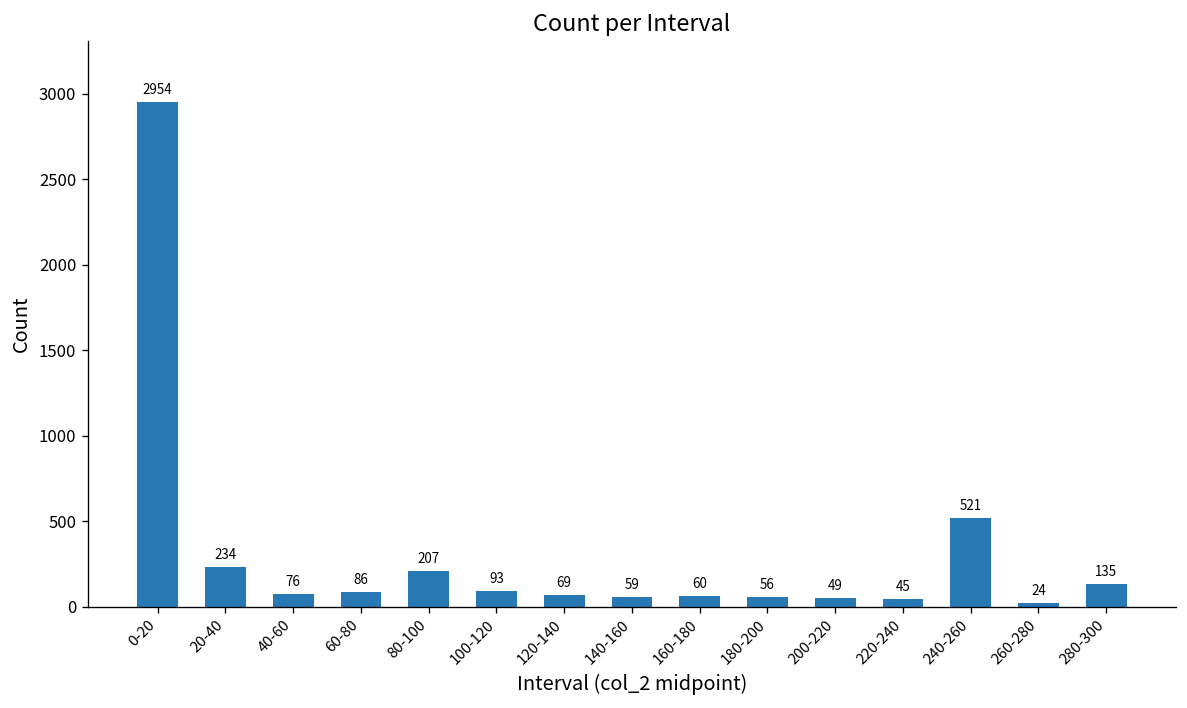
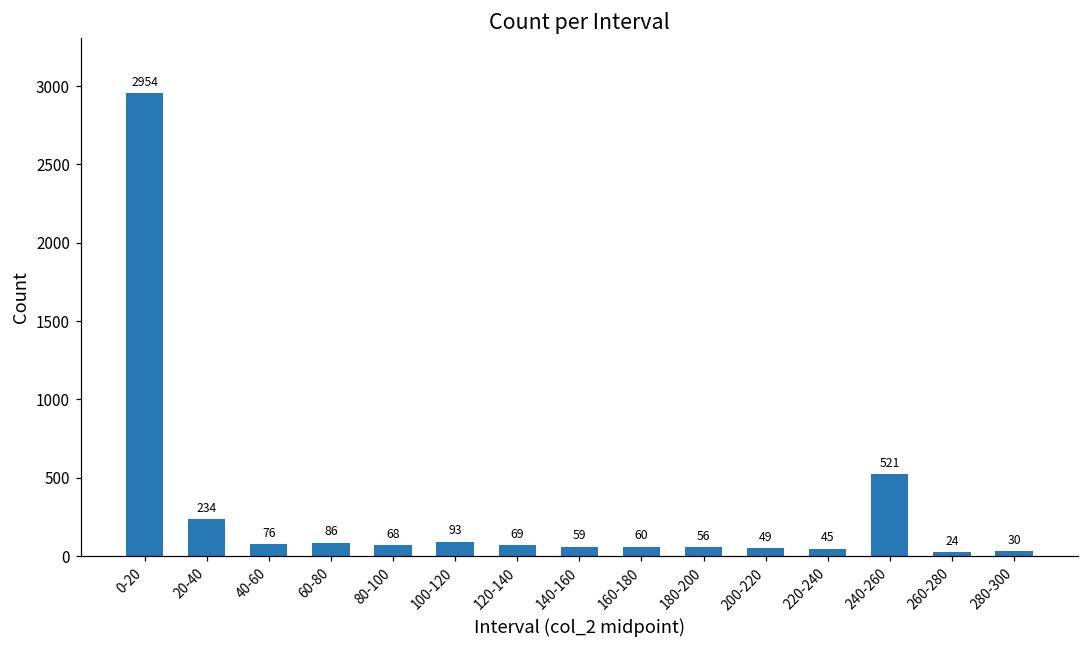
  {
    "0-20": 2954,
    "20-40": 234,
    "40-60": 76,
    "60-80": 86,
-   "80-100": 207,
+   "80-100": 68,
    "100-120": 93,
    "120-140": 69,
    "140-160": 59,
    "160-180": 60,
    "180-200": 56,
    "200-220": 49,
    "220-240": 45,
    "240-260": 521,
    "260-280": 24,
-   "280-300": 135
+   "280-300": 30
  }
